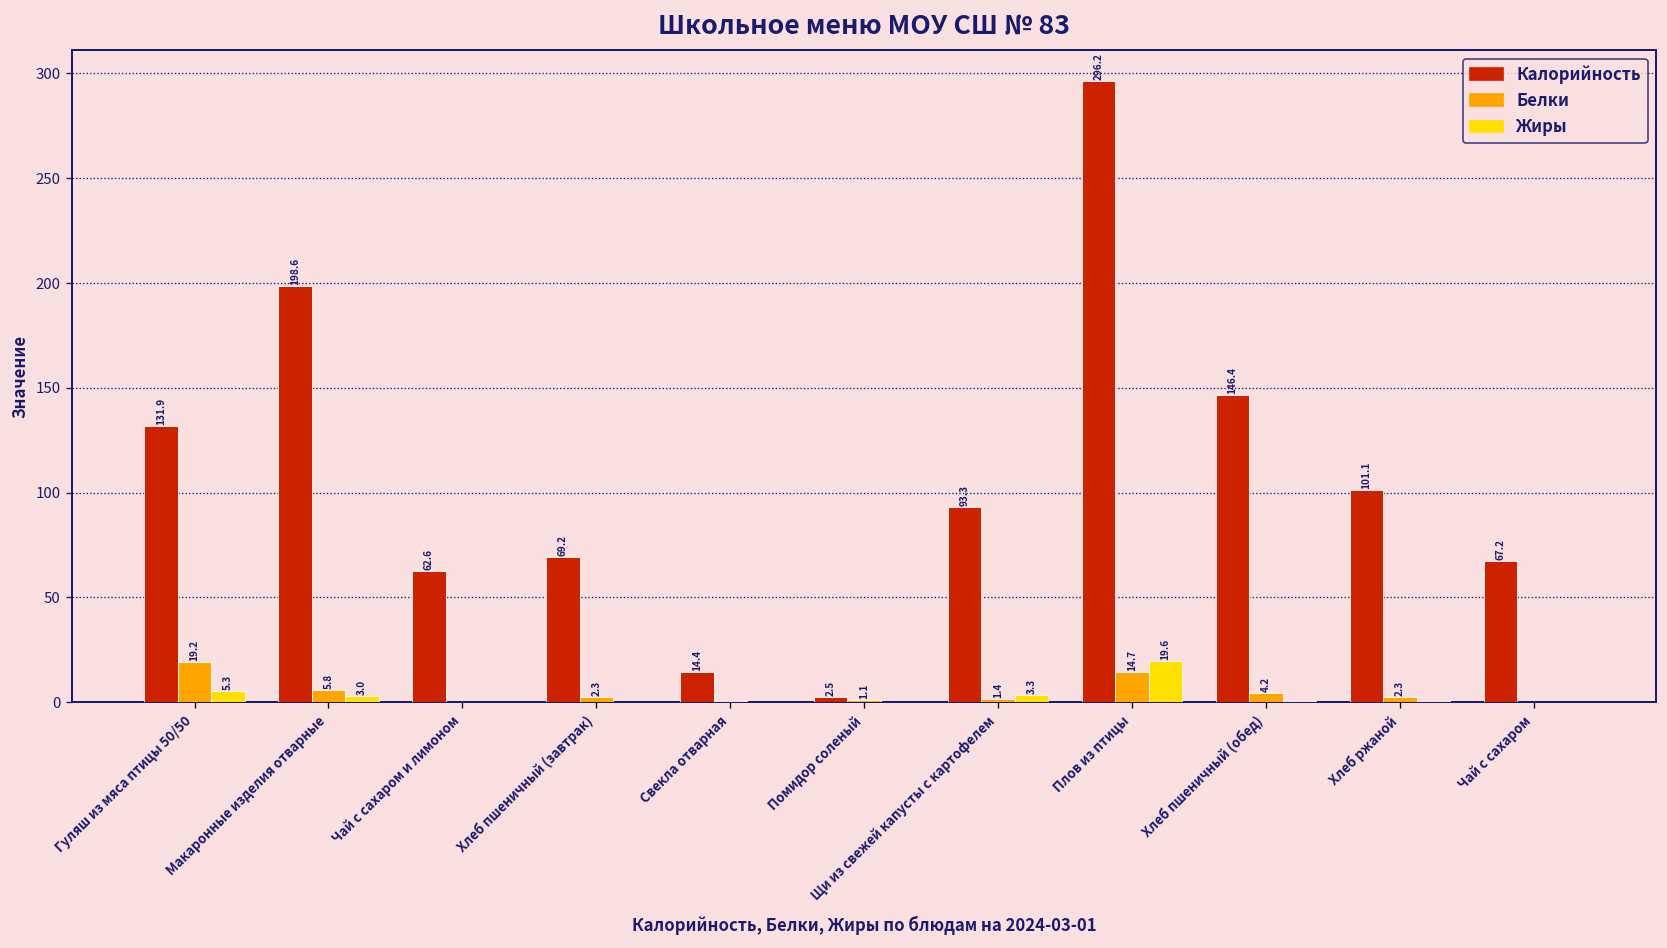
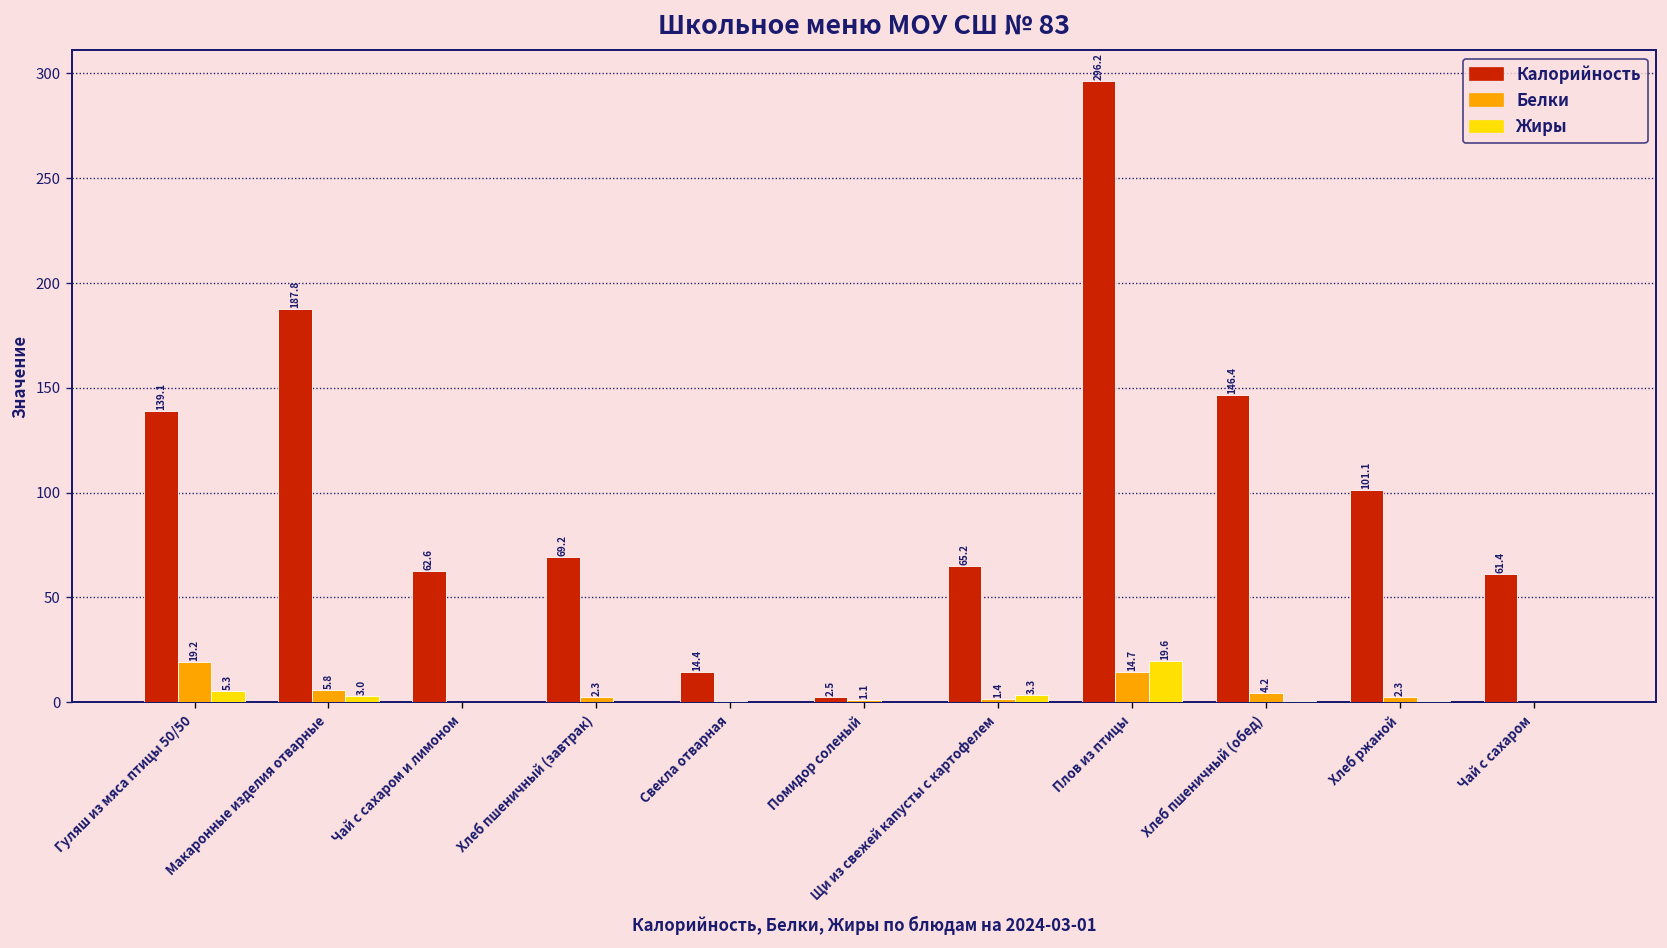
  {
    "Калорийность": {
-     "Гуляш из мяса птицы 50/50": 131.9,
-     "Макаронные изделия отварные": 198.6,
+     "Гуляш из мяса птицы 50/50": 139.1,
+     "Макаронные изделия отварные": 187.8,
      "Чай с сахаром и лимоном": 62.6,
      "Хлеб пшеничный (завтрак)": 69.2,
      "Свекла отварная": 14.4,
      "Помидор соленый": 2.5,
-     "Щи из свежей капусты с картофелем": 93.3,
+     "Щи из свежей капусты с картофелем": 65.2,
      "Плов из птицы": 296.2,
      "Хлеб пшеничный (обед)": 146.4,
      "Хлеб ржаной": 101.1,
-     "Чай с сахаром": 67.2
+     "Чай с сахаром": 61.4
    }
  }
